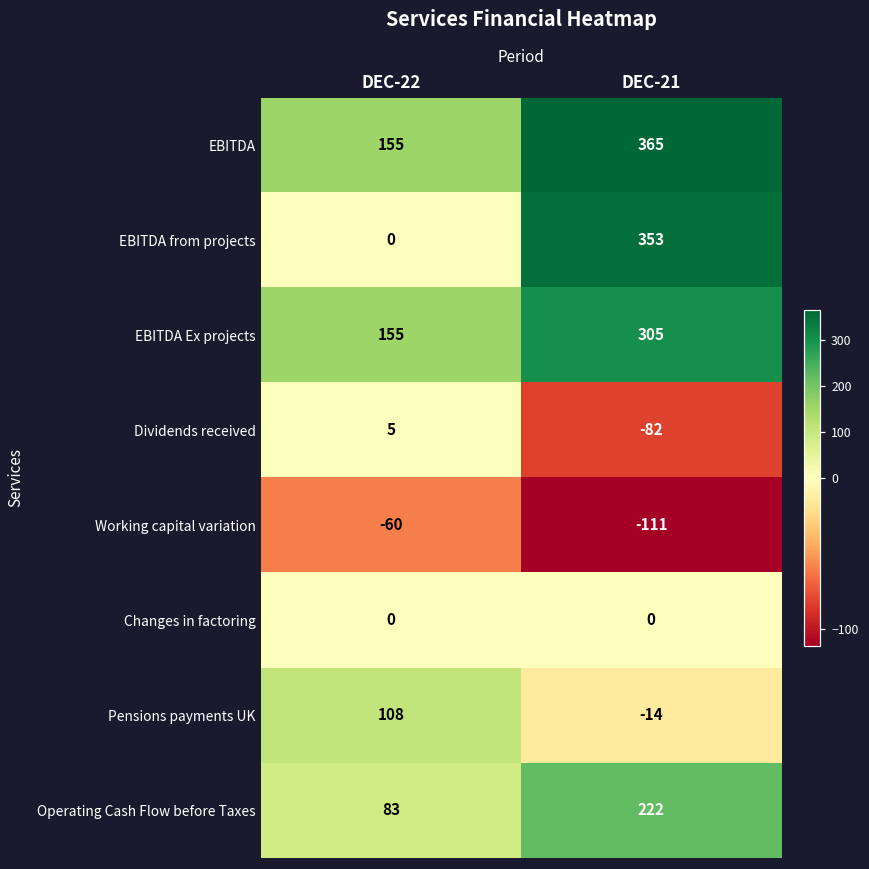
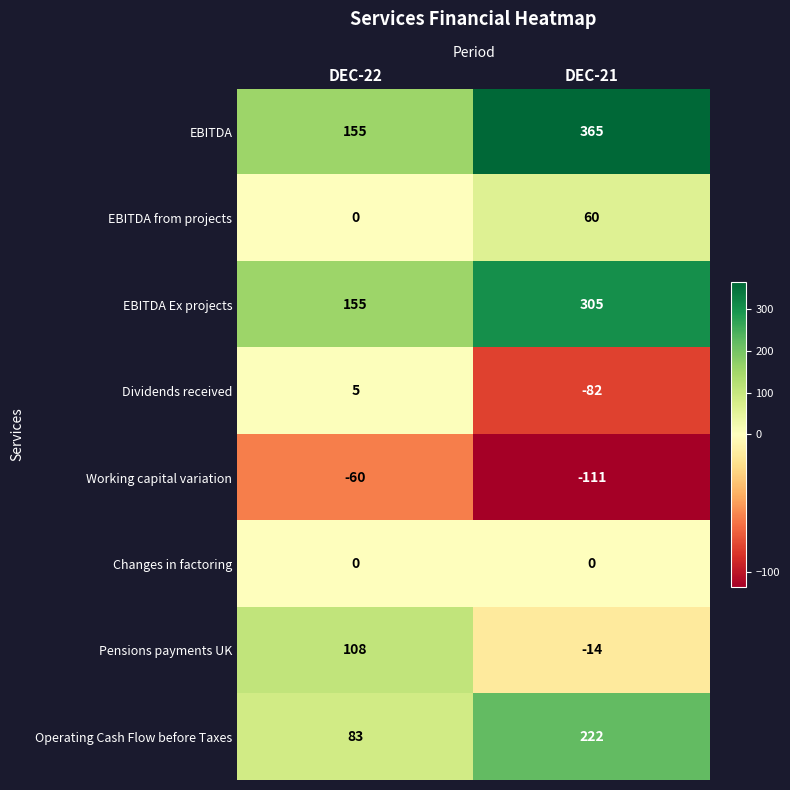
  {
    "EBITDA": {
      "DEC-22": 155,
      "DEC-21": 365
    },
    "EBITDA from projects": {
      "DEC-22": 0,
-     "DEC-21": 353
+     "DEC-21": 60
    },
    "EBITDA Ex projects": {
      "DEC-22": 155,
      "DEC-21": 305
    },
    "Dividends received": {
      "DEC-22": 5,
      "DEC-21": -82
    },
    "Working capital variation": {
      "DEC-22": -60,
      "DEC-21": -111
    },
    "Changes in factoring": {
      "DEC-22": 0,
      "DEC-21": 0
    },
    "Pensions payments UK": {
      "DEC-22": 108,
      "DEC-21": -14
    },
    "Operating Cash Flow before Taxes": {
      "DEC-22": 83,
      "DEC-21": 222
    }
  }
